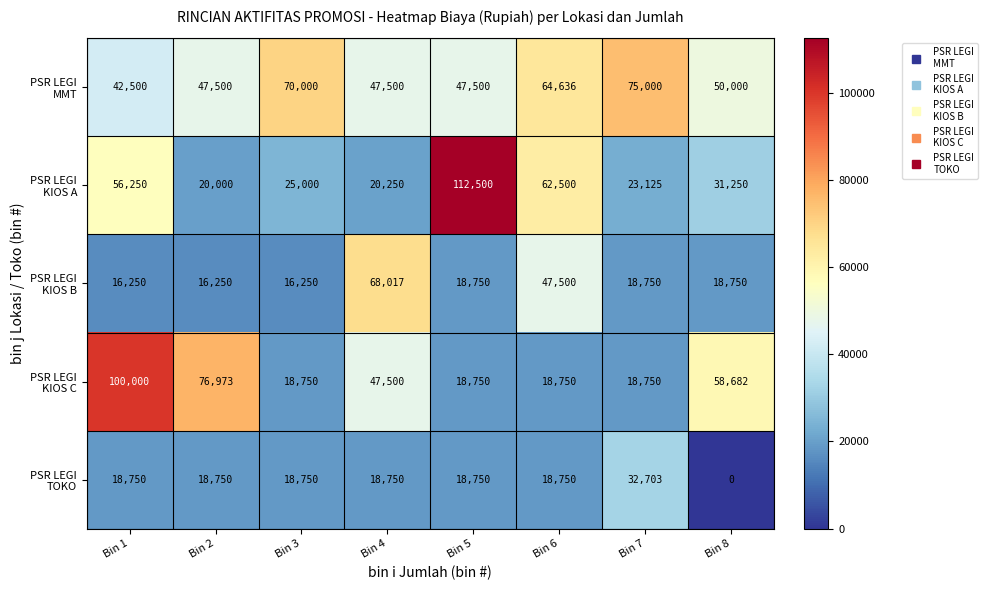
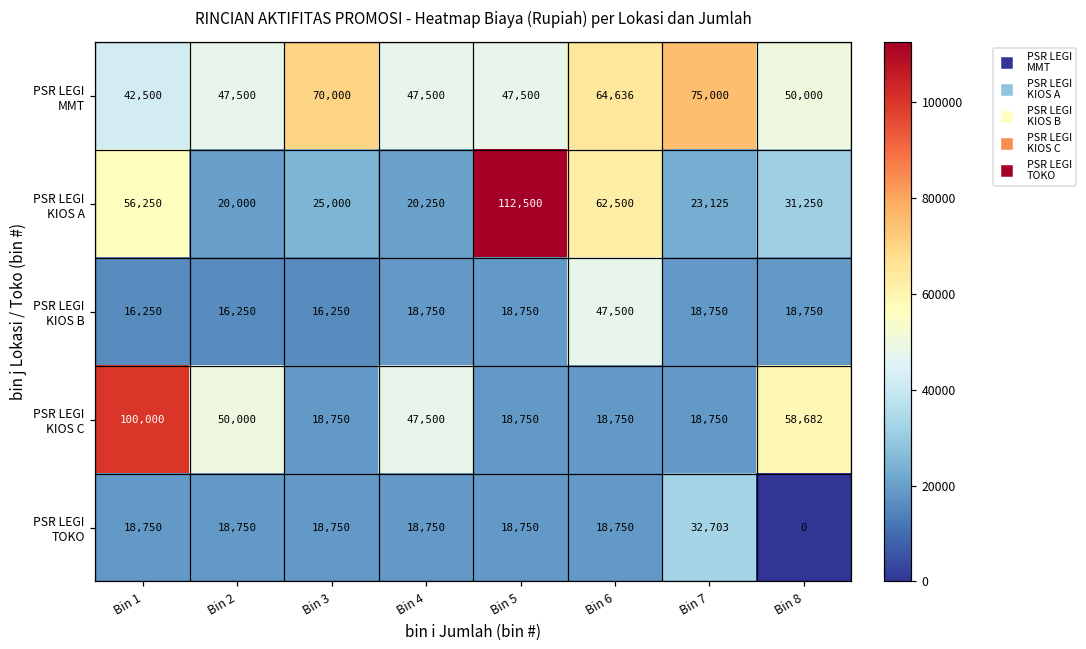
  {
    "PSR LEGI MMT": {
      "Bin 1": "42,500",
      "Bin 2": "47,500",
      "Bin 3": "70,000",
      "Bin 4": "47,500",
      "Bin 5": "47,500",
      "Bin 6": "64,636",
      "Bin 7": "75,000",
      "Bin 8": "50,000"
    },
    "PSR LEGI KIOS A": {
      "Bin 1": "56,250",
      "Bin 2": "20,000",
      "Bin 3": "25,000",
      "Bin 4": "20,250",
      "Bin 5": "112,500",
      "Bin 6": "62,500",
      "Bin 7": "23,125",
      "Bin 8": "31,250"
    },
    "PSR LEGI KIOS B": {
      "Bin 1": "16,250",
      "Bin 2": "16,250",
      "Bin 3": "16,250",
-     "Bin 4": "68,017",
+     "Bin 4": "18,750",
      "Bin 5": "18,750",
      "Bin 6": "47,500",
      "Bin 7": "18,750",
      "Bin 8": "18,750"
    },
    "PSR LEGI KIOS C": {
      "Bin 1": "100,000",
-     "Bin 2": "76,973",
+     "Bin 2": "50,000",
      "Bin 3": "18,750",
      "Bin 4": "47,500",
      "Bin 5": "18,750",
      "Bin 6": "18,750",
      "Bin 7": "18,750",
      "Bin 8": "58,682"
    },
    "PSR LEGI TOKO": {
      "Bin 1": "18,750",
      "Bin 2": "18,750",
      "Bin 3": "18,750",
      "Bin 4": "18,750",
      "Bin 5": "18,750",
      "Bin 6": "18,750",
      "Bin 7": "32,703",
      "Bin 8": "0"
    }
  }
